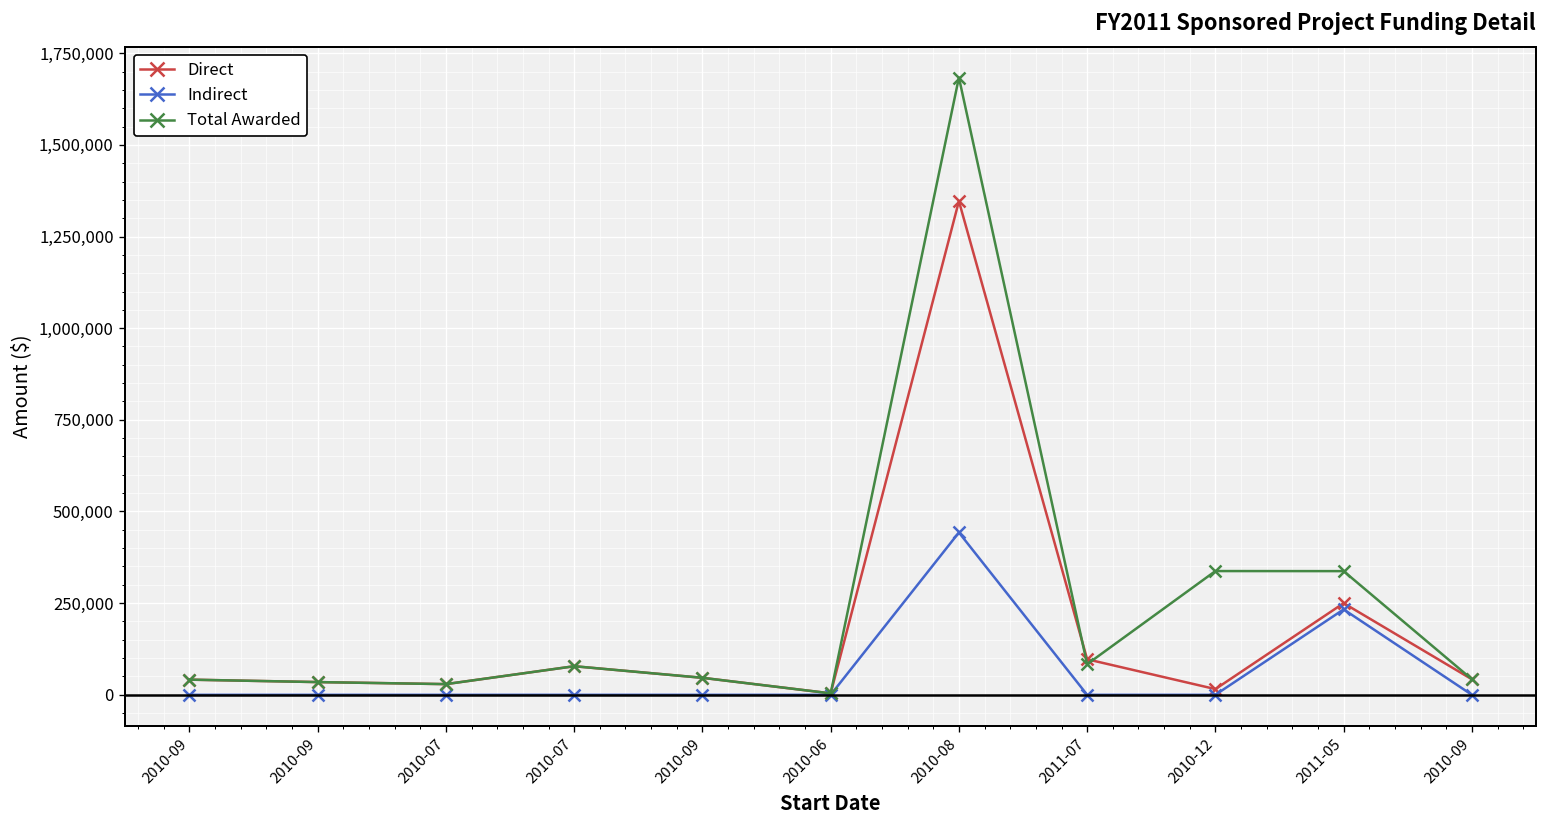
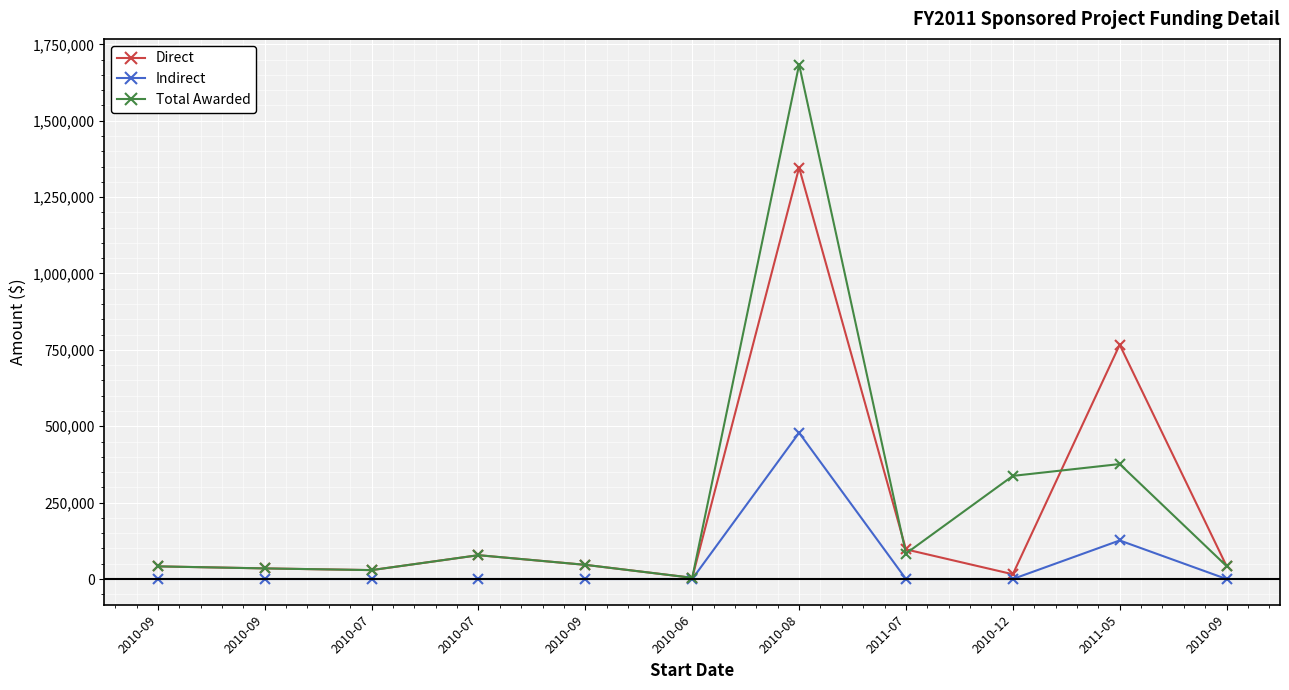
  {
    "Direct": {
      "2010-08": "1,350,000",
      "2011-07": "100,000",
      "2010-12": "20,000",
-     "2011-05": "250,000"
+     "2011-05": "770,000"
    },
    "Indirect": {
-     "2010-08": "440,000",
+     "2010-08": "480,000",
      "2011-07": "0",
      "2010-12": "0",
-     "2011-05": "230,000"
+     "2011-05": "130,000"
    },
    "Total Awarded": {
      "2010-08": "1,680,000",
      "2011-07": "80,000",
      "2010-12": "340,000",
-     "2011-05": "340,000"
+     "2011-05": "380,000"
    }
  }
